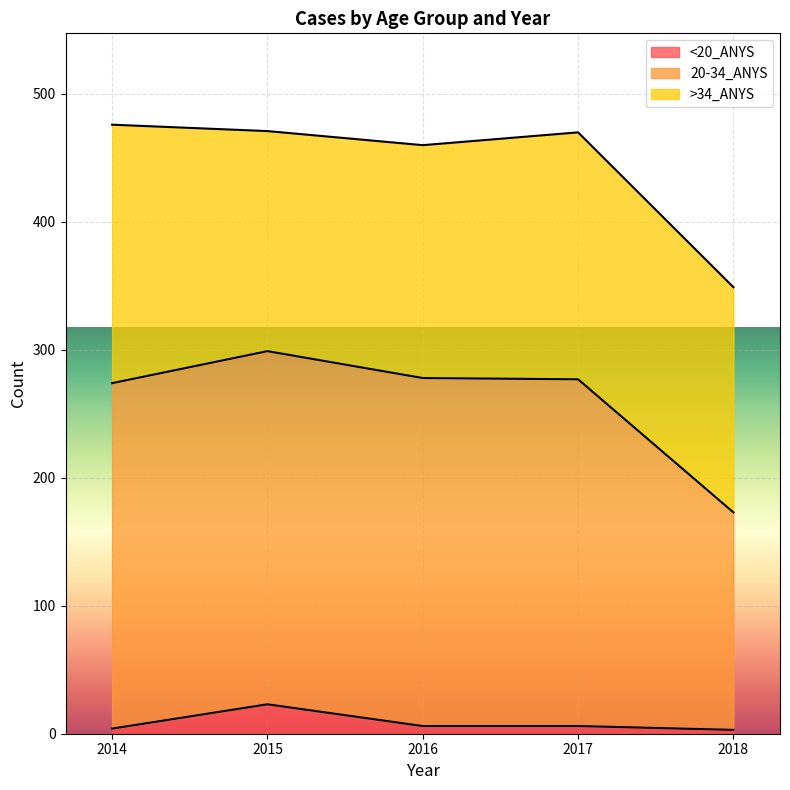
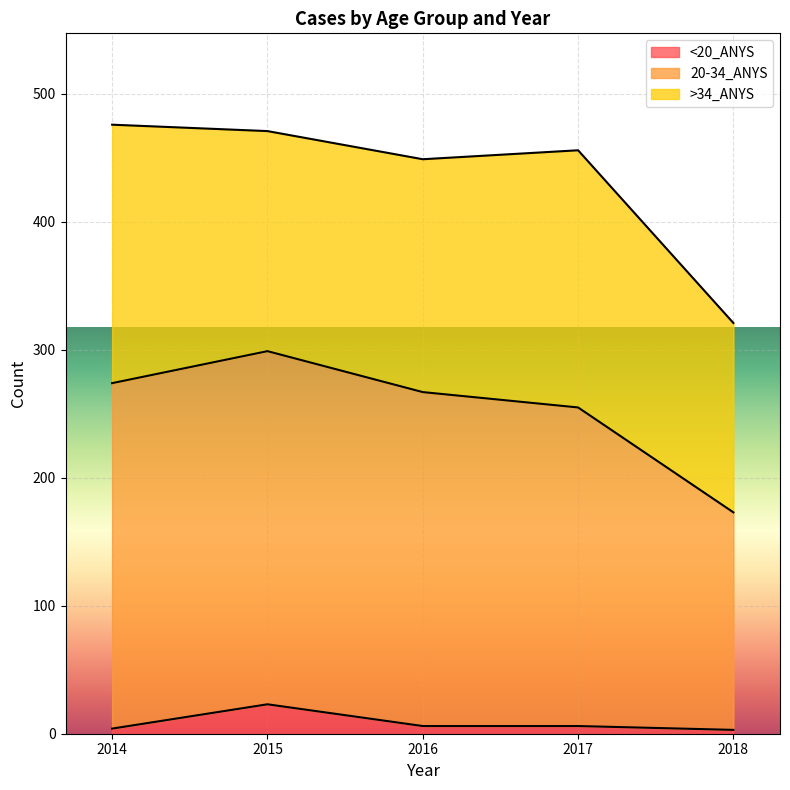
  {
    "<20_ANYS": {
      "2014": 4,
      "2015": 23,
      "2016": 6,
      "2017": 6,
      "2018": 3
    },
    "20-34_ANYS": {
      "2014": 270,
      "2015": 276,
-     "2016": 272,
-     "2017": 271,
+     "2016": 261,
+     "2017": 249,
      "2018": 170
    },
    ">34_ANYS": {
      "2014": 202,
      "2015": 172,
      "2016": 182,
-     "2017": 193,
-     "2018": 176
+     "2017": 201,
+     "2018": 148
    }
  }
